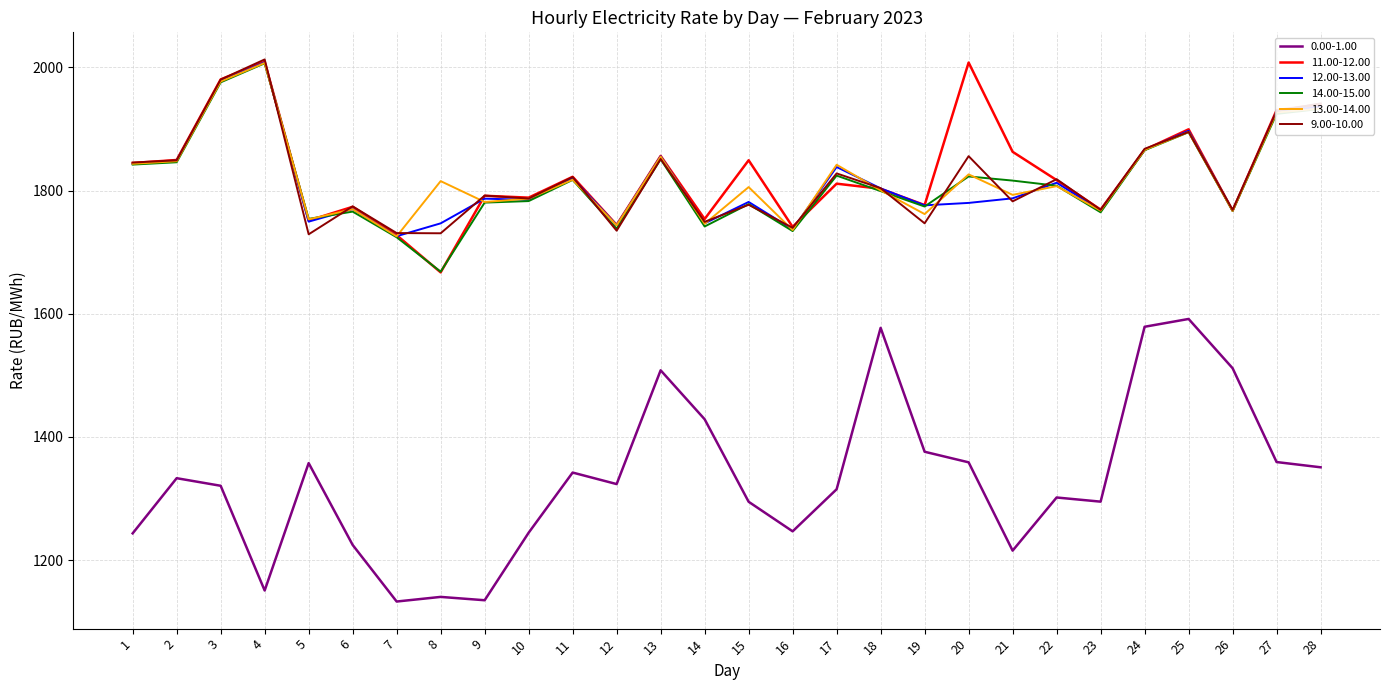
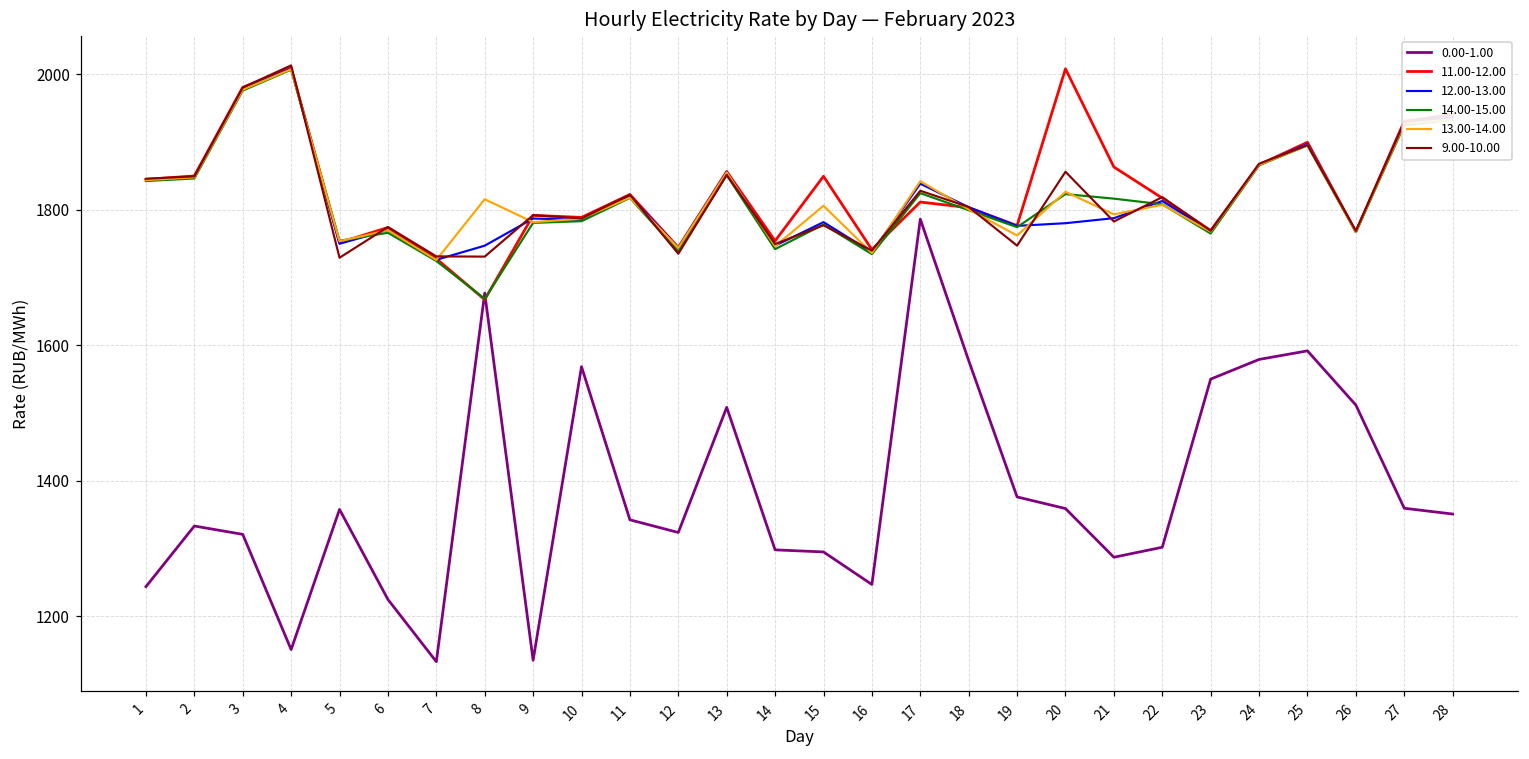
  {
    "0.00-1.00": {
      "1": 1240,
      "2": 1330,
      "3": 1320,
      "4": 1150,
      "5": 1360,
      "6": 1220,
      "7": 1130,
-     "8": 1140,
+     "8": 1680,
      "9": 1130,
-     "10": 1240,
+     "10": 1570,
      "11": 1340,
      "12": 1320,
      "13": 1510,
-     "14": 1430,
+     "14": 1300,
      "15": 1290,
      "16": 1250,
-     "17": 1310,
+     "17": 1790,
      "18": 1580,
      "19": 1380,
      "20": 1360,
-     "21": 1220,
+     "21": 1290,
      "22": 1300,
-     "23": 1290,
+     "23": 1550,
      "24": 1580,
      "25": 1590,
      "26": 1510,
      "27": 1360,
      "28": 1350
    },
    "11.00-12.00": {
      "14": 1750,
      "15": 1850,
      "17": 1810,
      "20": 2010,
      "21": 1860
    },
    "12.00-13.00": {
      "8": 1750,
      "9": 1790,
      "20": 1780,
      "21": 1790,
      "22": 1810
    },
    "14.00-15.00": {
      "14": 1740,
      "21": 1820
    },
    "13.00-14.00": {
      "8": 1820,
      "15": 1810,
      "19": 1760,
      "21": 1790
    },
    "9.00-10.00": {
      "5": 1730,
      "8": 1730,
      "19": 1750,
      "20": 1860,
      "21": 1780
    }
  }
